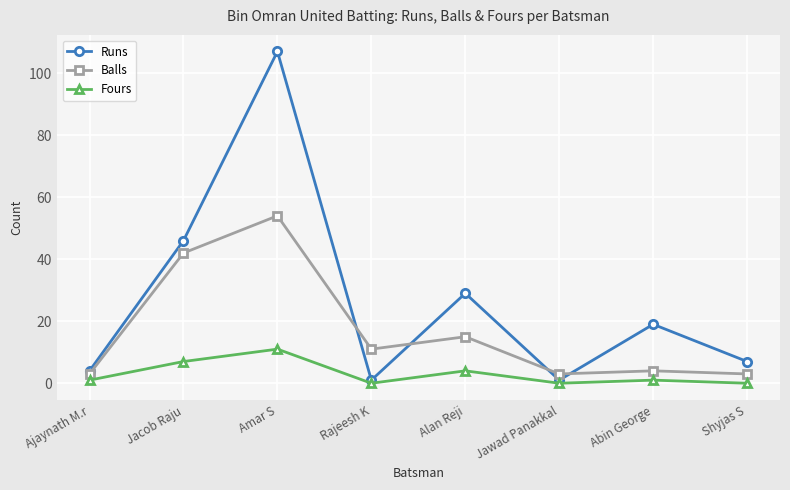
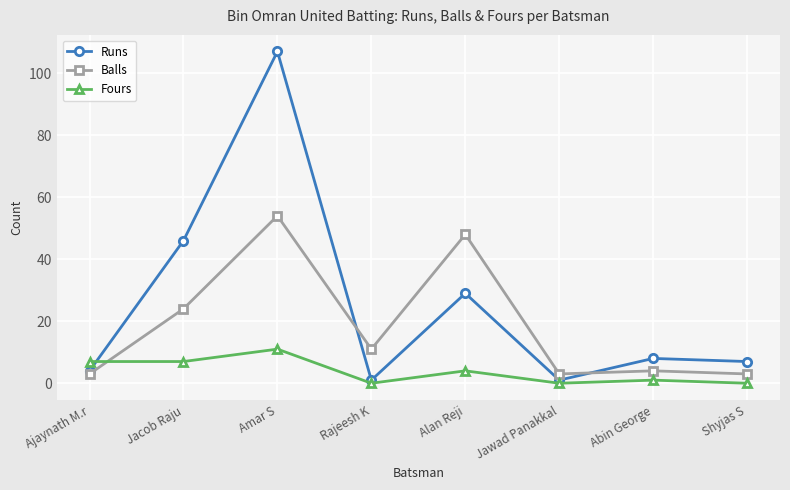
  {
    "Runs": {
      "Ajaynath M.r": 4,
      "Jacob Raju": 46,
      "Amar S": 107,
      "Rajeesh K": 1,
      "Alan Reji": 29,
      "Jawad Panakkal": 1,
-     "Abin George": 19,
+     "Abin George": 8,
      "Shyjas S": 7
    },
    "Balls": {
      "Ajaynath M.r": 3,
-     "Jacob Raju": 42,
+     "Jacob Raju": 24,
      "Amar S": 54,
      "Rajeesh K": 11,
-     "Alan Reji": 15,
+     "Alan Reji": 48,
      "Jawad Panakkal": 3,
      "Abin George": 4,
      "Shyjas S": 3
    },
    "Fours": {
-     "Ajaynath M.r": 1,
+     "Ajaynath M.r": 7,
      "Jacob Raju": 7,
      "Amar S": 11,
      "Rajeesh K": 0,
      "Alan Reji": 4,
      "Jawad Panakkal": 0,
      "Abin George": 1,
      "Shyjas S": 0
    }
  }
